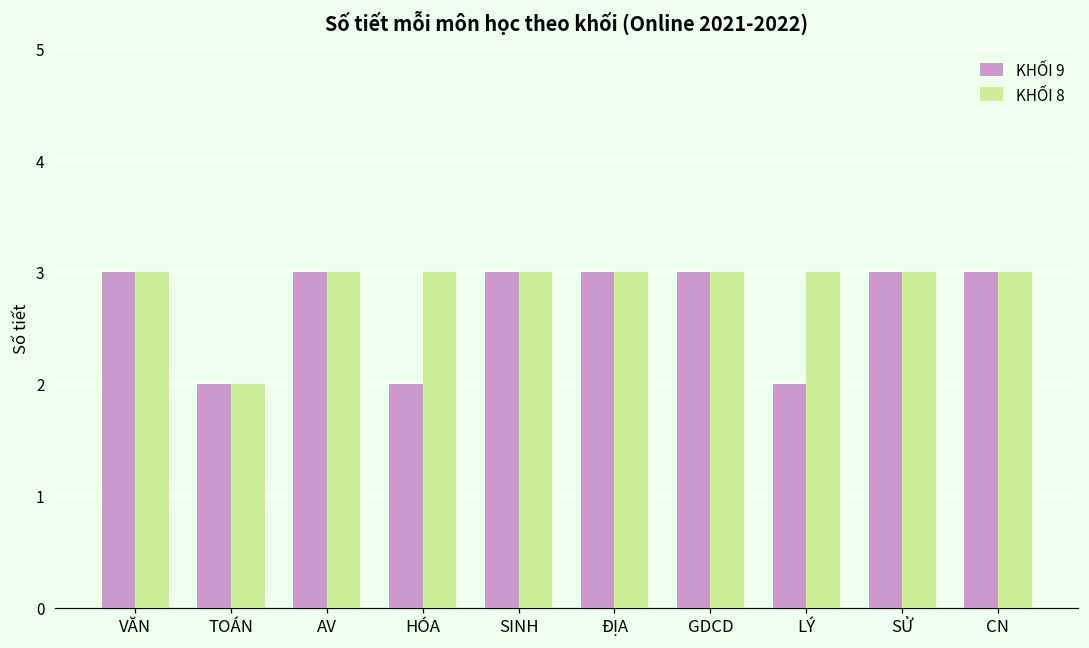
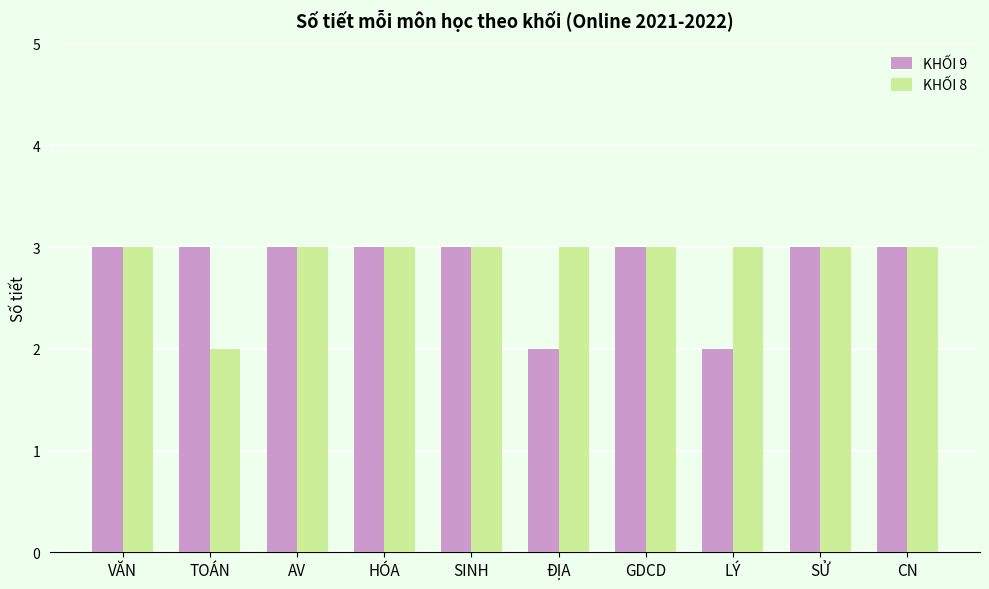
  {
    "KHỐI 9": {
      "VĂN": 3,
-     "TOÁN": 2,
+     "TOÁN": 3,
      "AV": 3,
-     "HÓA": 2,
+     "HÓA": 3,
      "SINH": 3,
-     "ĐỊA": 3,
+     "ĐỊA": 2,
      "GDCD": 3,
      "LÝ": 2,
      "SỬ": 3,
      "CN": 3
    },
    "KHỐI 8": {
      "VĂN": 3,
      "TOÁN": 2,
      "AV": 3,
      "HÓA": 3,
      "SINH": 3,
      "ĐỊA": 3,
      "GDCD": 3,
      "LÝ": 3,
      "SỬ": 3,
      "CN": 3
    }
  }
